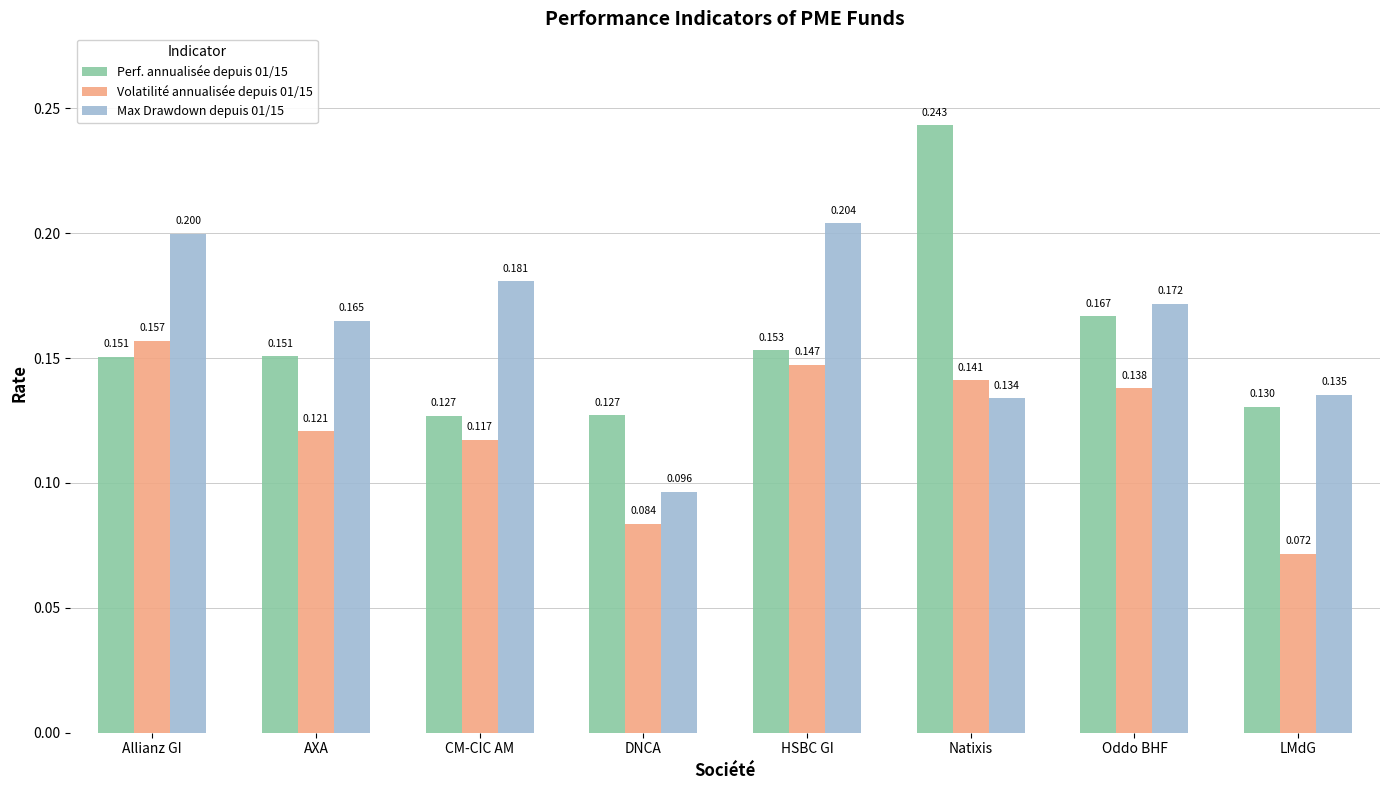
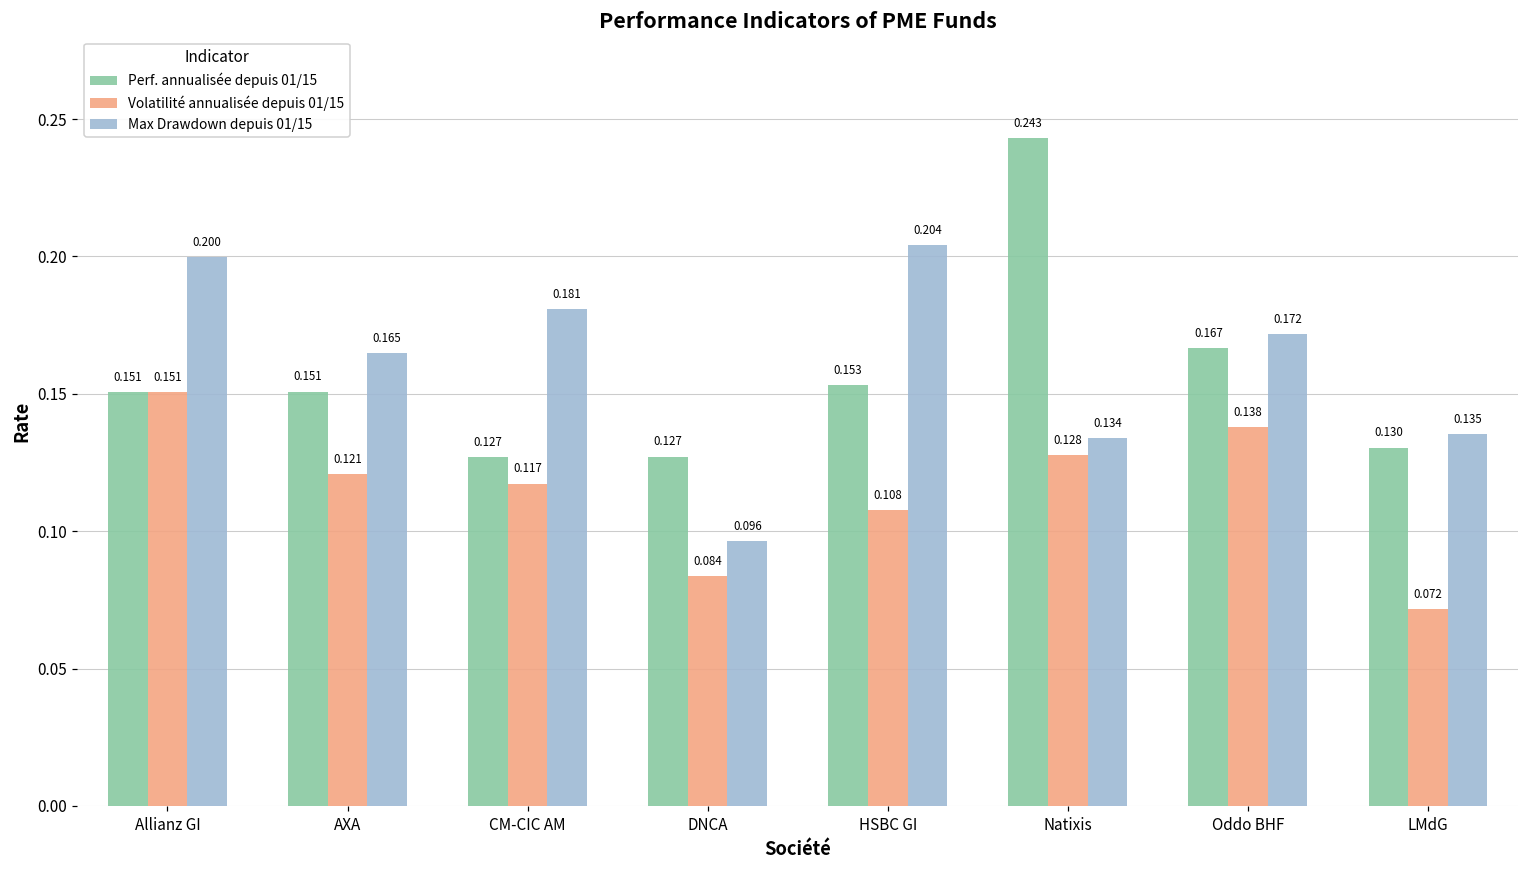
  {
    "Volatilité annualisée depuis 01/15": {
-     "Allianz GI": 0.157,
+     "Allianz GI": 0.151,
      "AXA": 0.121,
      "CM-CIC AM": 0.117,
      "DNCA": 0.084,
-     "HSBC GI": 0.147,
-     "Natixis": 0.141,
+     "HSBC GI": 0.108,
+     "Natixis": 0.128,
      "Oddo BHF": 0.138,
      "LMdG": 0.072
    }
  }
